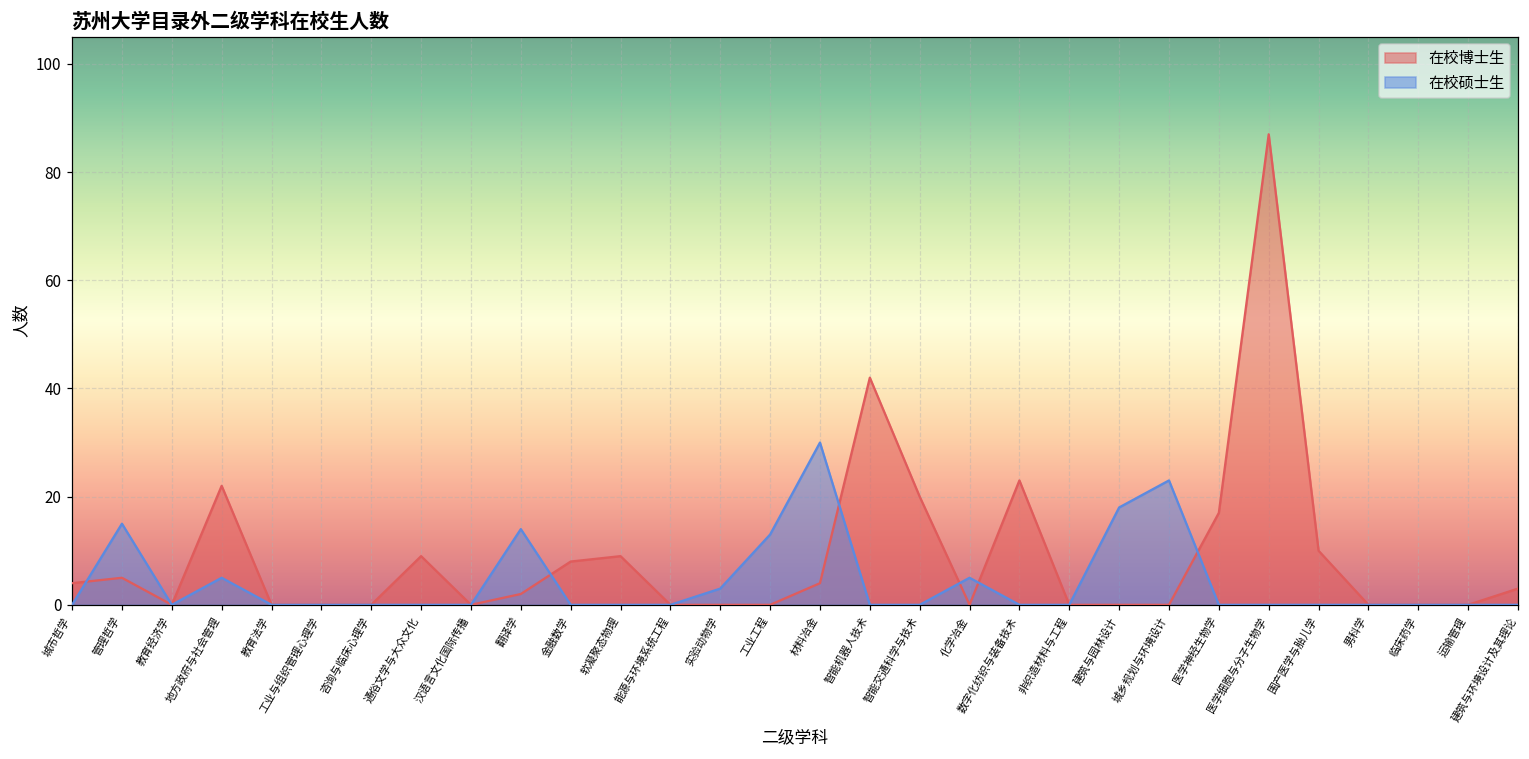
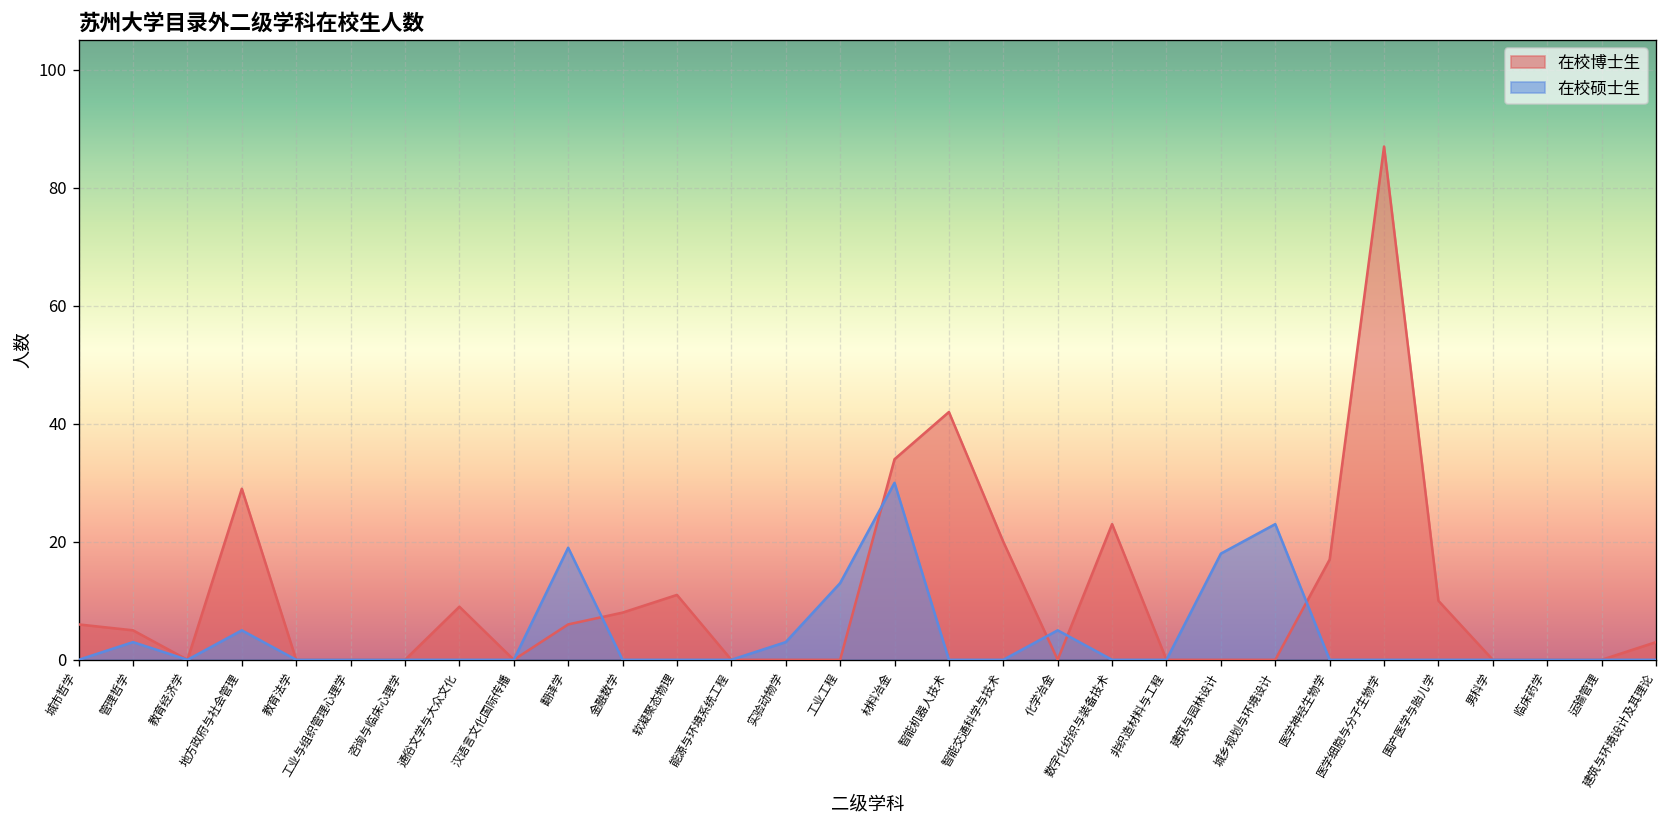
  {
    "在校博士生": {
-     "城市哲学": 4,
+     "城市哲学": 6,
      "管理哲学": 5,
-     "地方政府与社会管理": 22,
+     "地方政府与社会管理": 29,
      "通俗文学与大众文化": 9,
-     "翻译学": 2,
+     "翻译学": 6,
      "金融数学": 8,
-     "软凝聚态物理": 9,
+     "软凝聚态物理": 11,
      "实验动物学": 0,
      "工业工程": 0,
-     "材料冶金": 4,
+     "材料冶金": 34,
      "智能机器人技术": 42,
      "智能交通科学与技术": 20,
      "化学冶金": 0,
      "数字化纺织与装备技术": 23,
      "建筑与园林设计": 0,
      "城乡规划与环境设计": 0,
      "医学神经生物学": 17,
      "医学细胞与分子生物学": 87,
      "围产医学与胎儿学": 10,
      "建筑与环境设计及其理论": 3
    },
    "在校硕士生": {
      "城市哲学": 0,
-     "管理哲学": 15,
+     "管理哲学": 3,
      "地方政府与社会管理": 5,
      "通俗文学与大众文化": 0,
-     "翻译学": 14,
+     "翻译学": 19,
      "金融数学": 0,
      "软凝聚态物理": 0,
      "实验动物学": 3,
      "工业工程": 13,
      "材料冶金": 30,
      "智能机器人技术": 0,
      "智能交通科学与技术": 0,
      "化学冶金": 5,
      "数字化纺织与装备技术": 0,
      "建筑与园林设计": 18,
      "城乡规划与环境设计": 23,
      "医学神经生物学": 0,
      "医学细胞与分子生物学": 0,
      "围产医学与胎儿学": 0,
      "建筑与环境设计及其理论": 0
    }
  }
